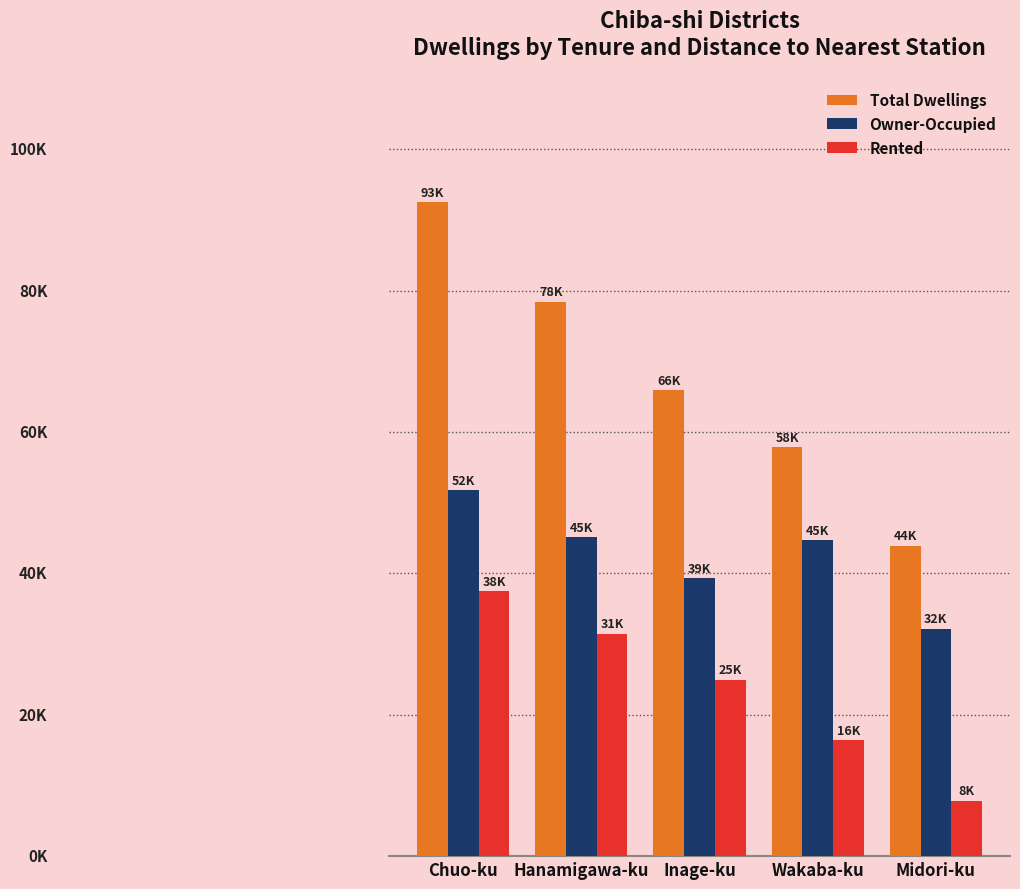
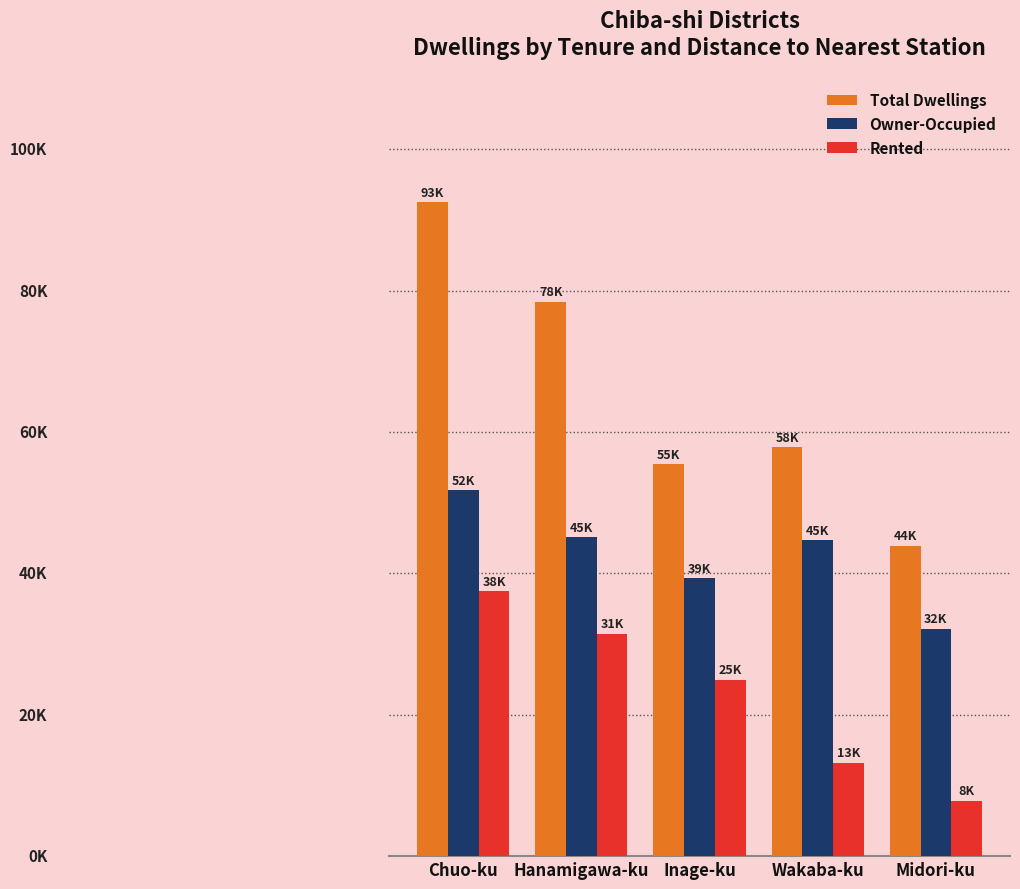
  {
    "Total Dwellings": {
      "Chuo-ku": "93K",
      "Hanamigawa-ku": "78K",
-     "Inage-ku": "66K",
+     "Inage-ku": "55K",
      "Wakaba-ku": "58K",
      "Midori-ku": "44K"
    },
    "Owner-Occupied": {
      "Chuo-ku": "52K",
      "Hanamigawa-ku": "45K",
      "Inage-ku": "39K",
      "Wakaba-ku": "45K",
      "Midori-ku": "32K"
    },
    "Rented": {
      "Chuo-ku": "38K",
      "Hanamigawa-ku": "31K",
      "Inage-ku": "25K",
-     "Wakaba-ku": "16K",
+     "Wakaba-ku": "13K",
      "Midori-ku": "8K"
    }
  }
